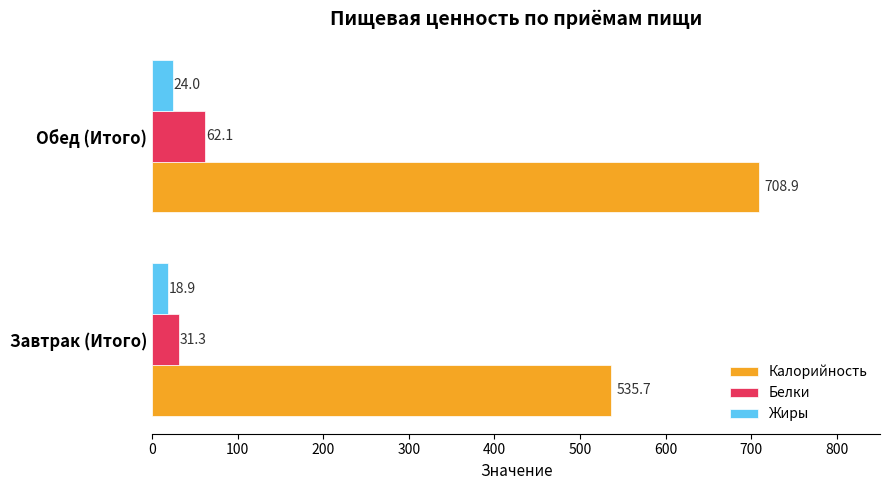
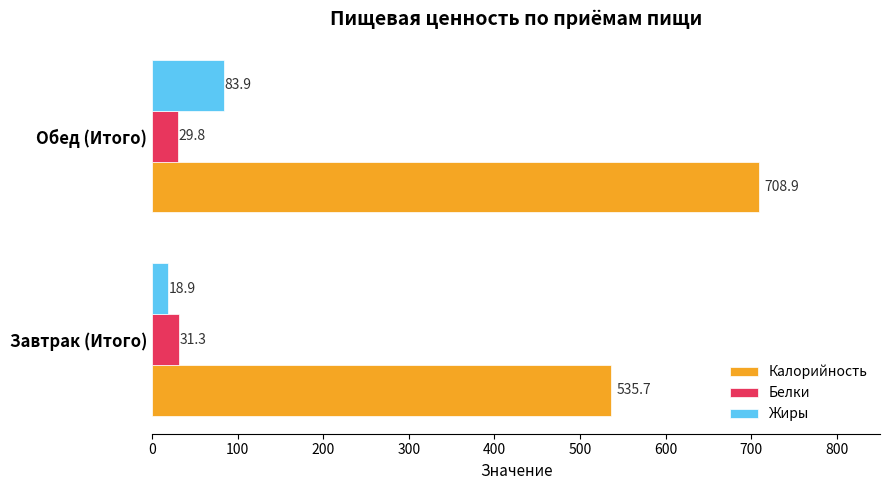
  {
    "Калорийность": {
      "Обед (Итого)": 708.9,
      "Завтрак (Итого)": 535.7
    },
    "Белки": {
-     "Обед (Итого)": 62.1,
+     "Обед (Итого)": 29.8,
      "Завтрак (Итого)": 31.3
    },
    "Жиры": {
-     "Обед (Итого)": 24.0,
+     "Обед (Итого)": 83.9,
      "Завтрак (Итого)": 18.9
    }
  }
